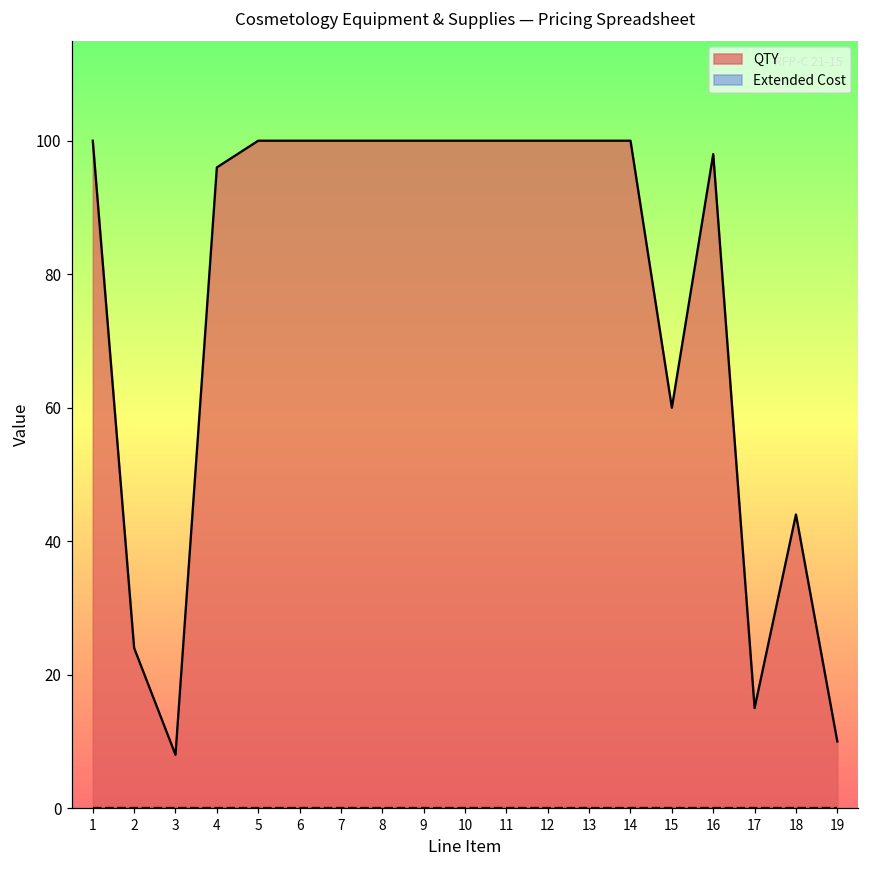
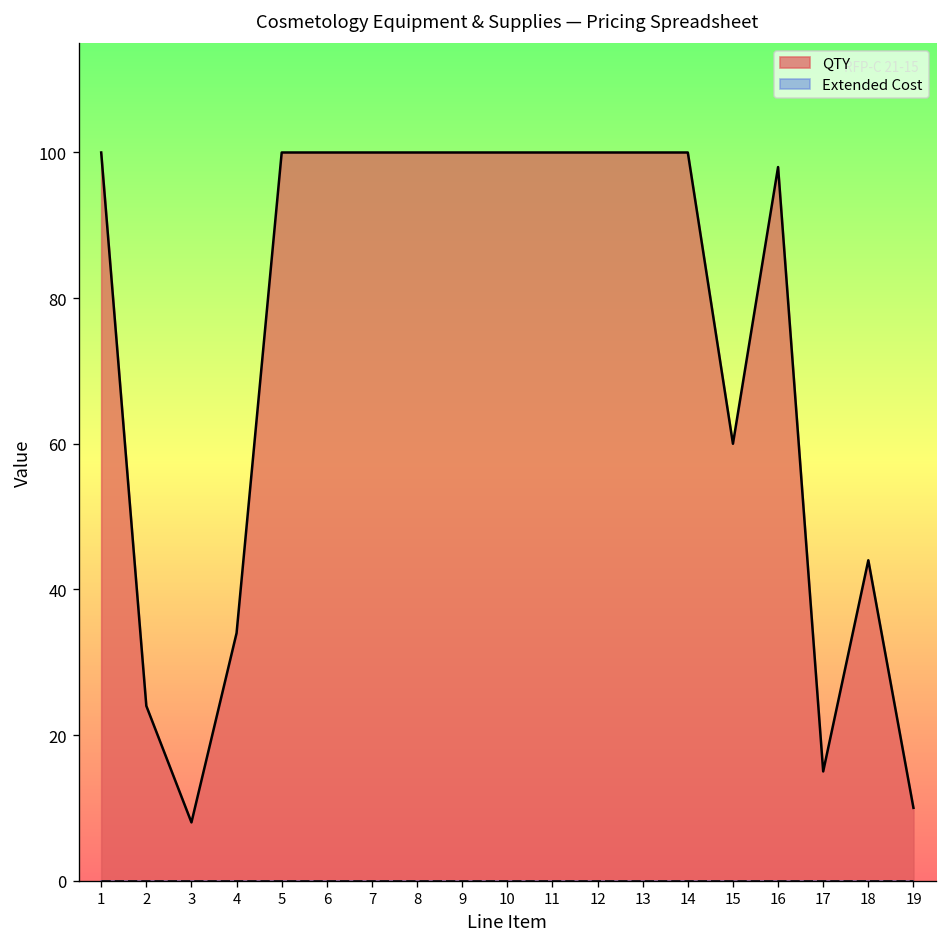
  {
    "QTY": {
      "1": 100,
      "2": 24,
      "3": 8,
-     "4": 96,
+     "4": 34,
      "5": 100,
      "6": 100,
      "7": 100,
      "8": 100,
      "9": 100,
      "10": 100,
      "11": 100,
      "12": 100,
      "13": 100,
      "14": 100,
      "15": 60,
      "16": 98,
      "17": 15,
      "18": 44,
      "19": 10
    },
    "Extended Cost": {
      "1": 0,
      "2": 0,
      "3": 0,
      "4": 0,
      "5": 0,
      "6": 0,
      "7": 0,
      "8": 0,
      "9": 0,
      "10": 0,
      "11": 0,
      "12": 0,
      "13": 0,
      "14": 0,
      "15": 0,
      "16": 0,
      "17": 0,
      "18": 0,
      "19": 0
    }
  }
